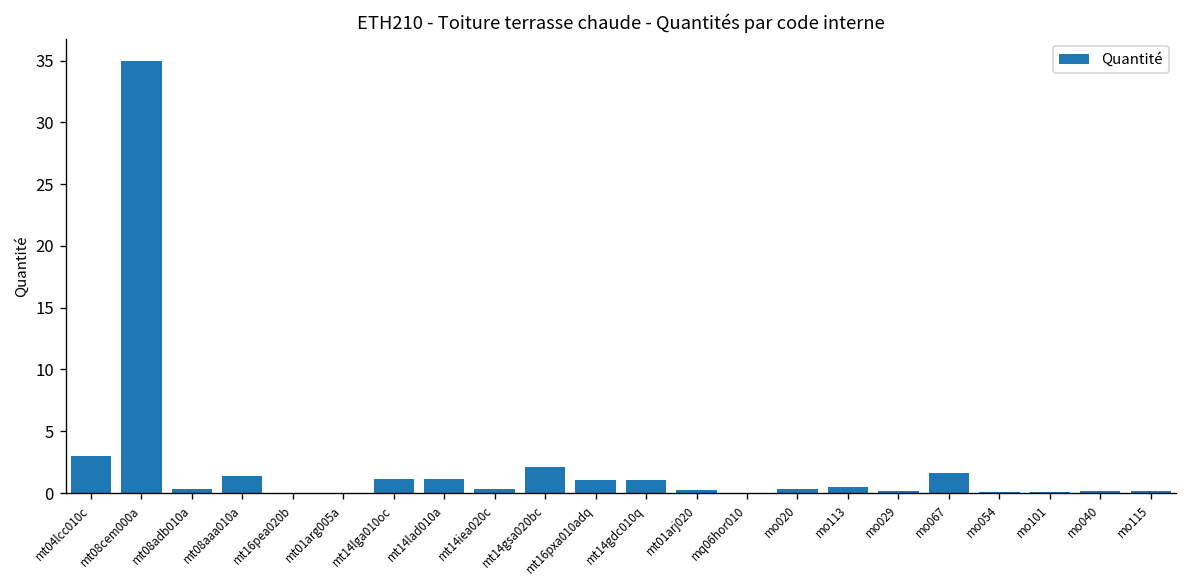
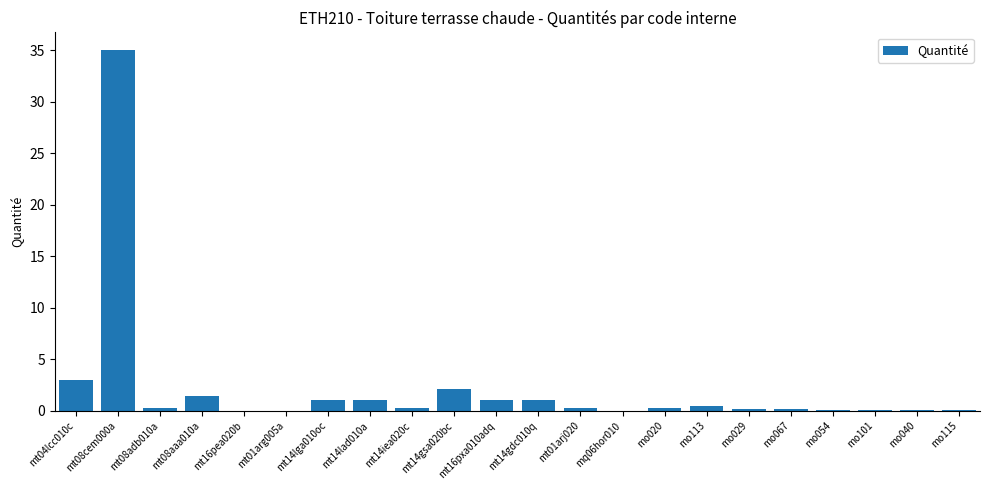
  {
    "mt04lcc010c": 3.0,
    "mt08cem000a": 35.0,
    "mt08adb010a": 0.3,
    "mt08aaa010a": 1.4,
    "mt14lga010oc": 1.1,
    "mt14lad010a": 1.1,
    "mt14iea020c": 0.3,
    "mt14gsa020bc": 2.1,
    "mt16pxa010adq": 1.1,
    "mt14gdc010q": 1.1,
    "mt01arj020": 0.3,
    "mo020": 0.3,
    "mo113": 0.5,
-   "mo067": 1.7
+   "mo067": 0.2
  }
